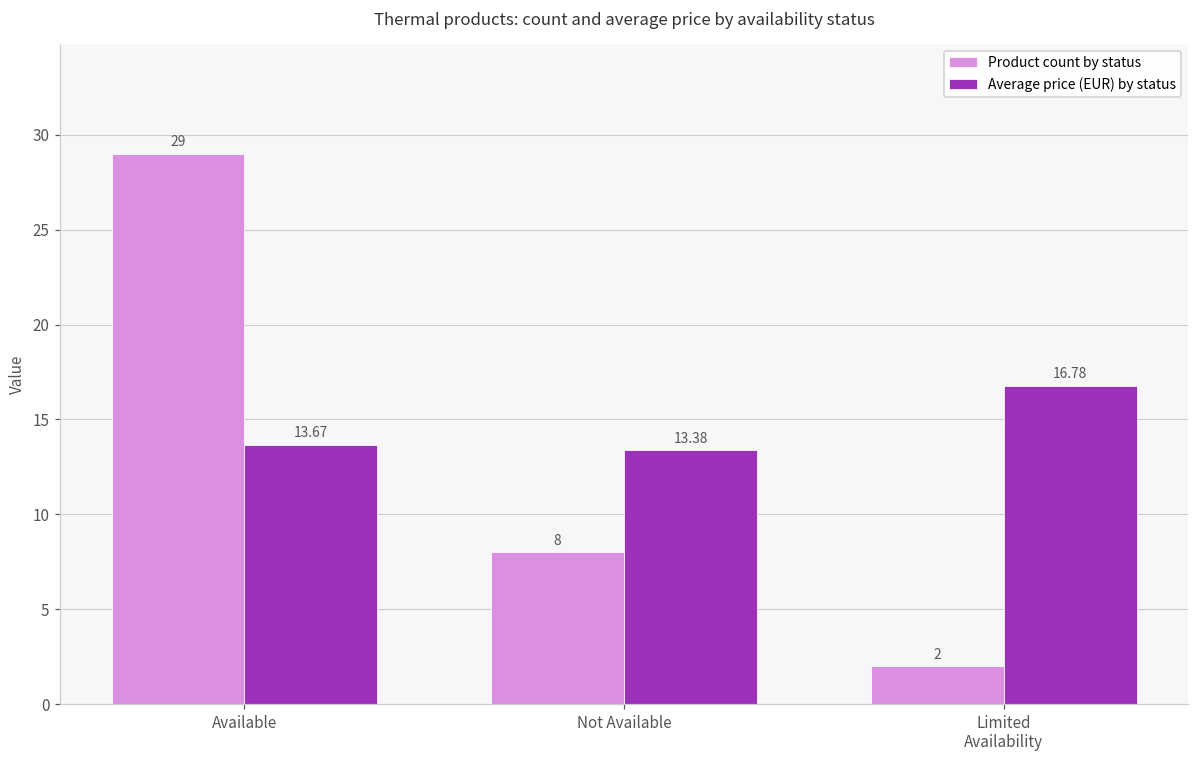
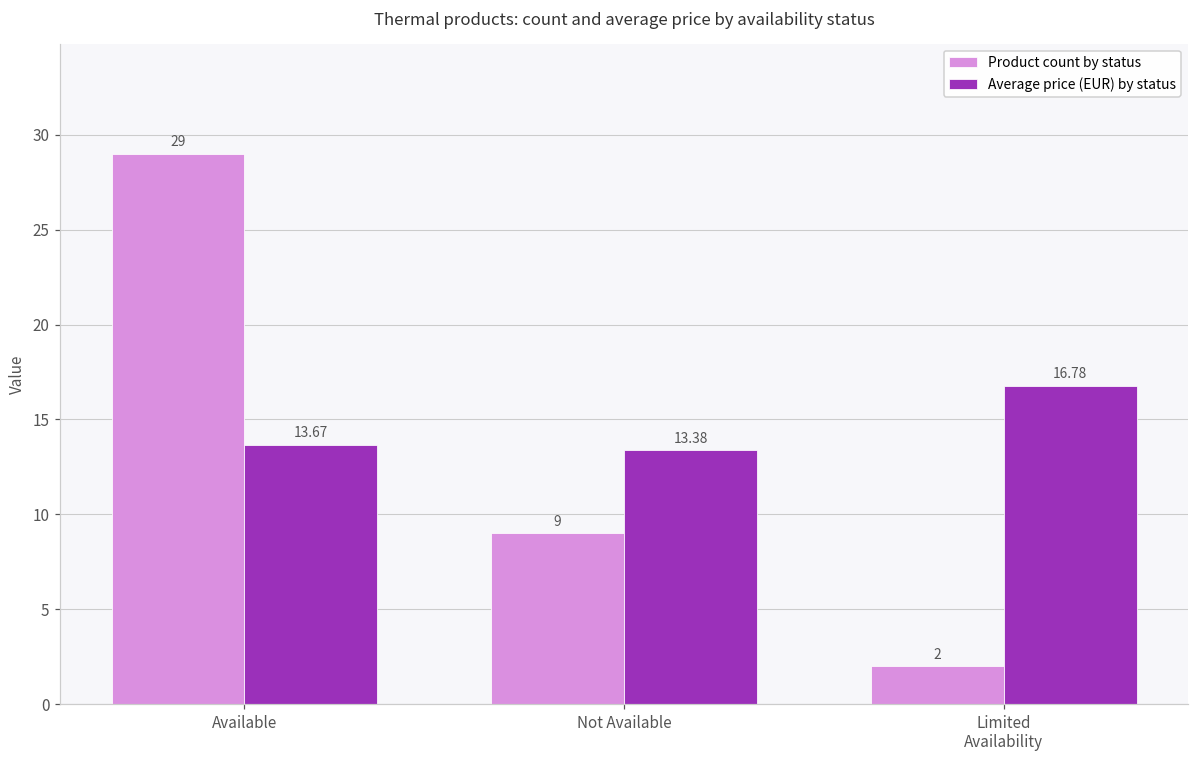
  {
    "Product count by status": {
      "Available": 29,
-     "Not Available": 8,
+     "Not Available": 9,
      "Limited Availability": 2
    },
    "Average price (EUR) by status": {
      "Available": 13.67,
      "Not Available": 13.38,
      "Limited Availability": 16.78
    }
  }
